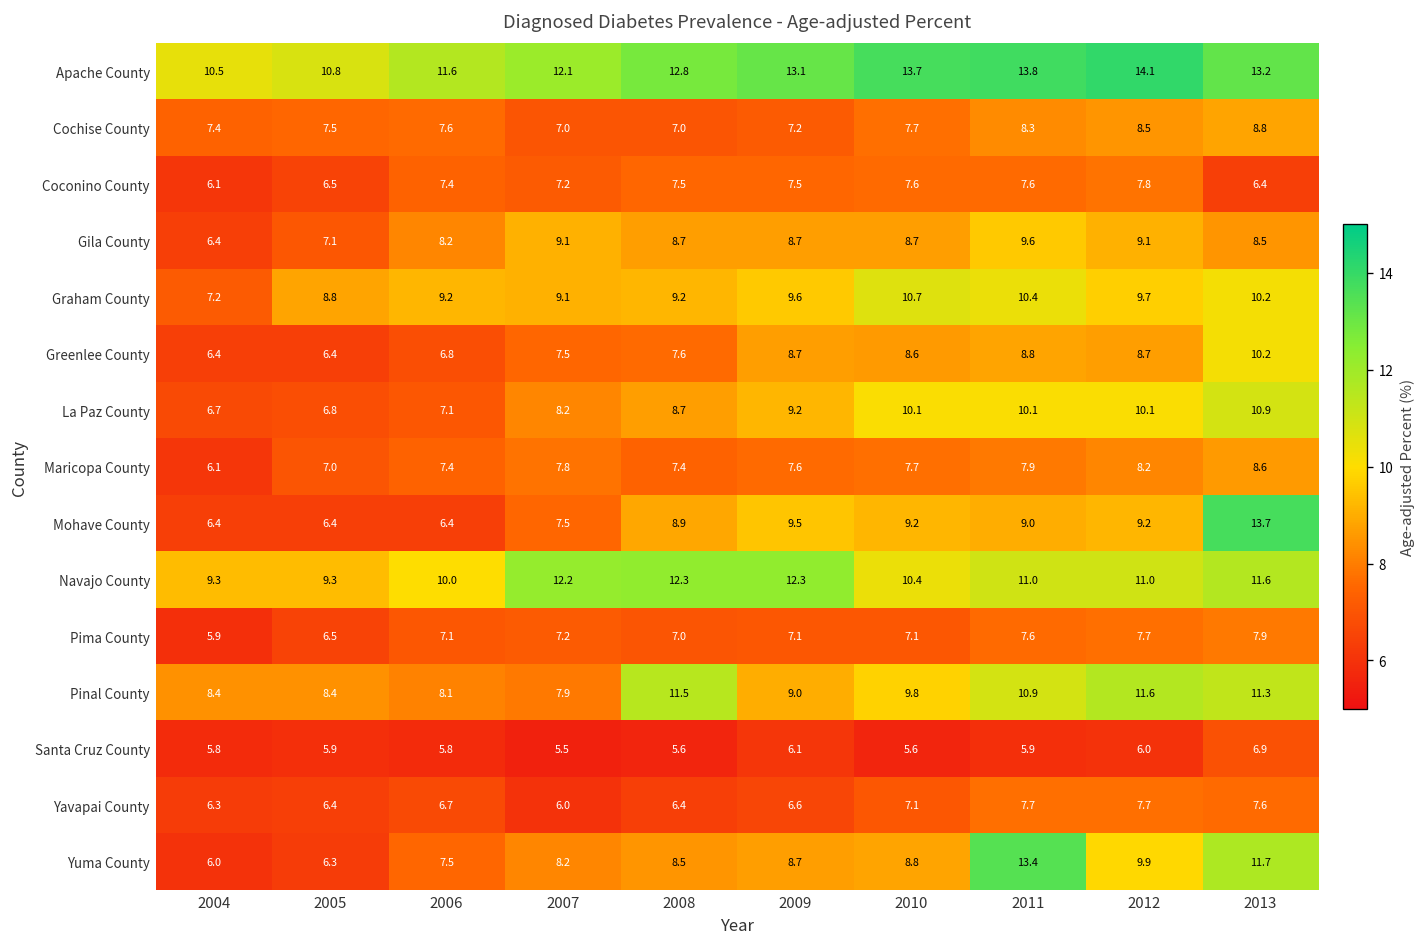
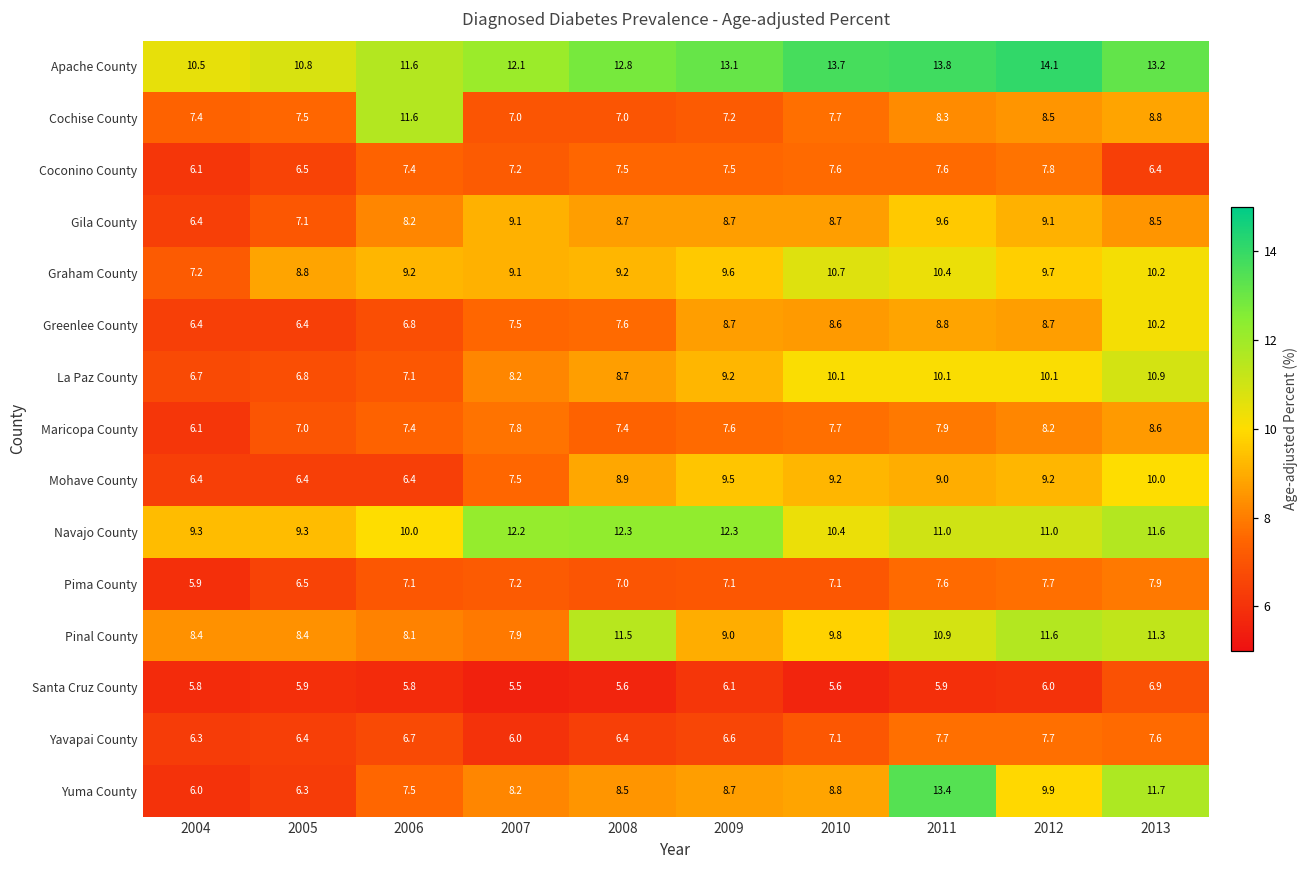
  {
    "Apache County": {
      "2004": 10.5,
      "2005": 10.8,
      "2006": 11.6,
      "2007": 12.1,
      "2008": 12.8,
      "2009": 13.1,
      "2010": 13.7,
      "2011": 13.8,
      "2012": 14.1,
      "2013": 13.2
    },
    "Cochise County": {
      "2004": 7.4,
      "2005": 7.5,
-     "2006": 7.6,
+     "2006": 11.6,
      "2007": 7.0,
      "2008": 7.0,
      "2009": 7.2,
      "2010": 7.7,
      "2011": 8.3,
      "2012": 8.5,
      "2013": 8.8
    },
    "Coconino County": {
      "2004": 6.1,
      "2005": 6.5,
      "2006": 7.4,
      "2007": 7.2,
      "2008": 7.5,
      "2009": 7.5,
      "2010": 7.6,
      "2011": 7.6,
      "2012": 7.8,
      "2013": 6.4
    },
    "Gila County": {
      "2004": 6.4,
      "2005": 7.1,
      "2006": 8.2,
      "2007": 9.1,
      "2008": 8.7,
      "2009": 8.7,
      "2010": 8.7,
      "2011": 9.6,
      "2012": 9.1,
      "2013": 8.5
    },
    "Graham County": {
      "2004": 7.2,
      "2005": 8.8,
      "2006": 9.2,
      "2007": 9.1,
      "2008": 9.2,
      "2009": 9.6,
      "2010": 10.7,
      "2011": 10.4,
      "2012": 9.7,
      "2013": 10.2
    },
    "Greenlee County": {
      "2004": 6.4,
      "2005": 6.4,
      "2006": 6.8,
      "2007": 7.5,
      "2008": 7.6,
      "2009": 8.7,
      "2010": 8.6,
      "2011": 8.8,
      "2012": 8.7,
      "2013": 10.2
    },
    "La Paz County": {
      "2004": 6.7,
      "2005": 6.8,
      "2006": 7.1,
      "2007": 8.2,
      "2008": 8.7,
      "2009": 9.2,
      "2010": 10.1,
      "2011": 10.1,
      "2012": 10.1,
      "2013": 10.9
    },
    "Maricopa County": {
      "2004": 6.1,
      "2005": 7.0,
      "2006": 7.4,
      "2007": 7.8,
      "2008": 7.4,
      "2009": 7.6,
      "2010": 7.7,
      "2011": 7.9,
      "2012": 8.2,
      "2013": 8.6
    },
    "Mohave County": {
      "2004": 6.4,
      "2005": 6.4,
      "2006": 6.4,
      "2007": 7.5,
      "2008": 8.9,
      "2009": 9.5,
      "2010": 9.2,
      "2011": 9.0,
      "2012": 9.2,
-     "2013": 13.7
+     "2013": 10.0
    },
    "Navajo County": {
      "2004": 9.3,
      "2005": 9.3,
      "2006": 10.0,
      "2007": 12.2,
      "2008": 12.3,
      "2009": 12.3,
      "2010": 10.4,
      "2011": 11.0,
      "2012": 11.0,
      "2013": 11.6
    },
    "Pima County": {
      "2004": 5.9,
      "2005": 6.5,
      "2006": 7.1,
      "2007": 7.2,
      "2008": 7.0,
      "2009": 7.1,
      "2010": 7.1,
      "2011": 7.6,
      "2012": 7.7,
      "2013": 7.9
    },
    "Pinal County": {
      "2004": 8.4,
      "2005": 8.4,
      "2006": 8.1,
      "2007": 7.9,
      "2008": 11.5,
      "2009": 9.0,
      "2010": 9.8,
      "2011": 10.9,
      "2012": 11.6,
      "2013": 11.3
    },
    "Santa Cruz County": {
      "2004": 5.8,
      "2005": 5.9,
      "2006": 5.8,
      "2007": 5.5,
      "2008": 5.6,
      "2009": 6.1,
      "2010": 5.6,
      "2011": 5.9,
      "2012": 6.0,
      "2013": 6.9
    },
    "Yavapai County": {
      "2004": 6.3,
      "2005": 6.4,
      "2006": 6.7,
      "2007": 6.0,
      "2008": 6.4,
      "2009": 6.6,
      "2010": 7.1,
      "2011": 7.7,
      "2012": 7.7,
      "2013": 7.6
    },
    "Yuma County": {
      "2004": 6.0,
      "2005": 6.3,
      "2006": 7.5,
      "2007": 8.2,
      "2008": 8.5,
      "2009": 8.7,
      "2010": 8.8,
      "2011": 13.4,
      "2012": 9.9,
      "2013": 11.7
    }
  }
